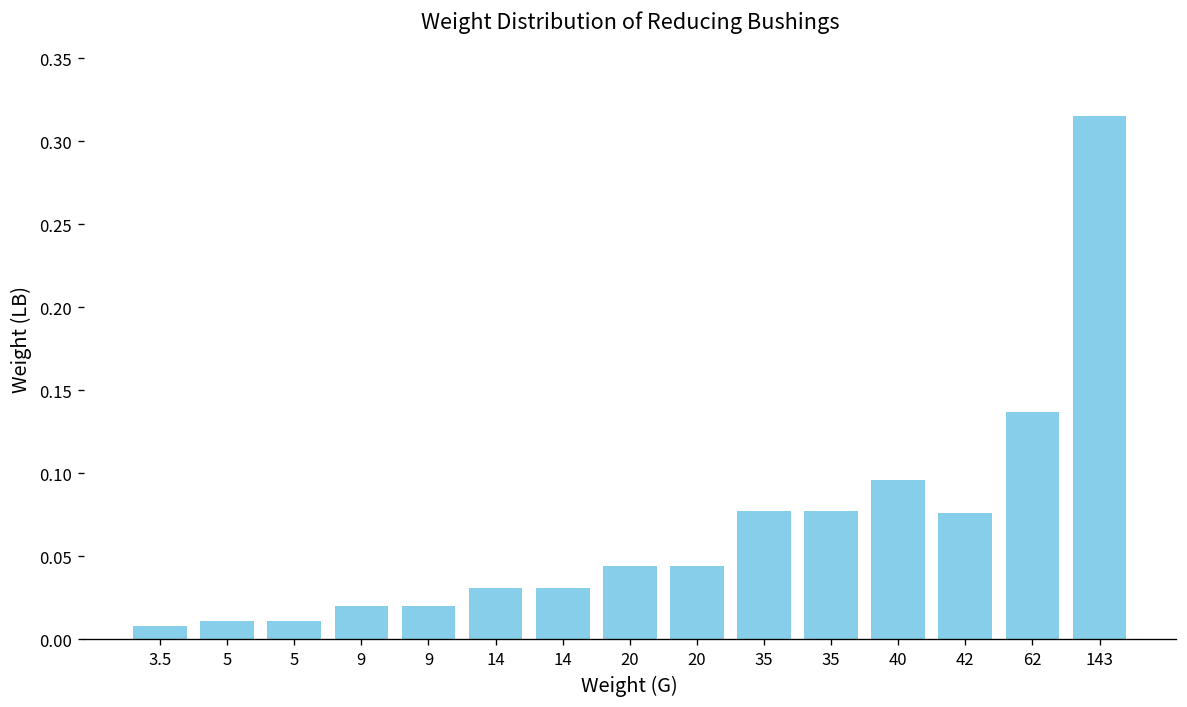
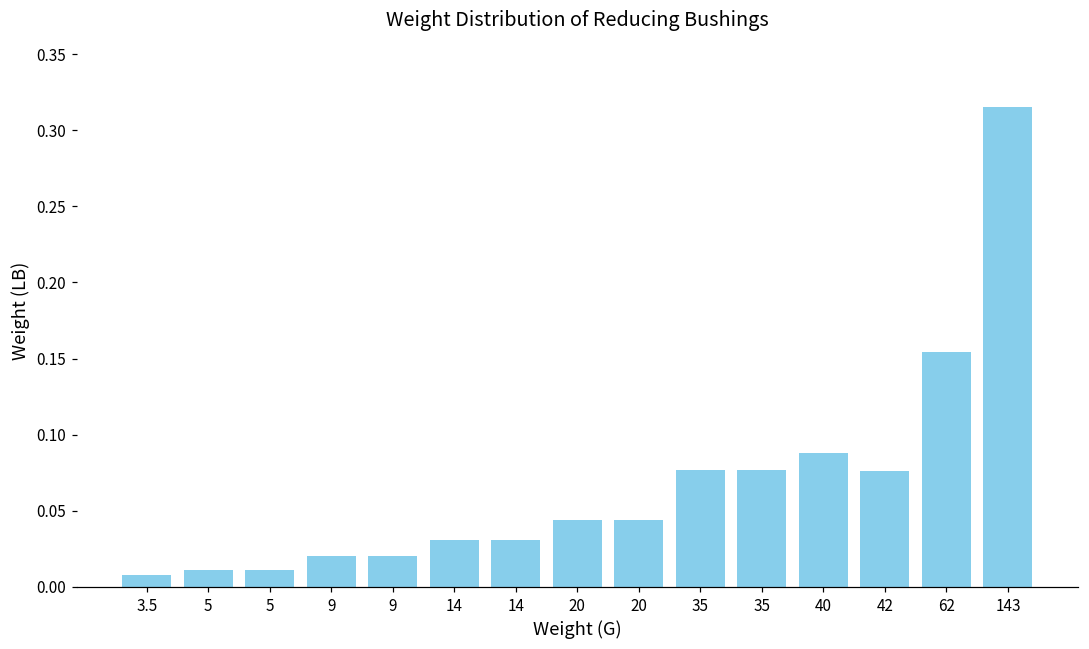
  {
    "3.5": 0.008,
-   "40": 0.096,
+   "40": 0.088,
    "42": 0.076,
-   "62": 0.137,
+   "62": 0.154,
    "143": 0.315
  }
